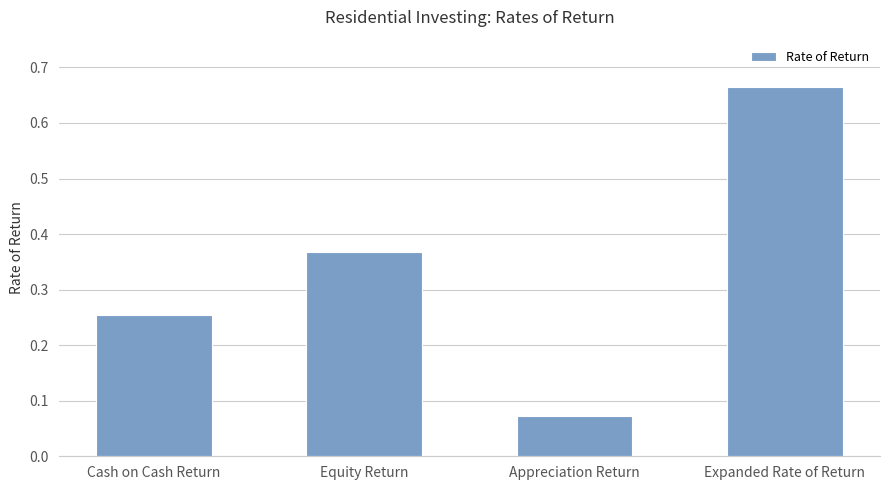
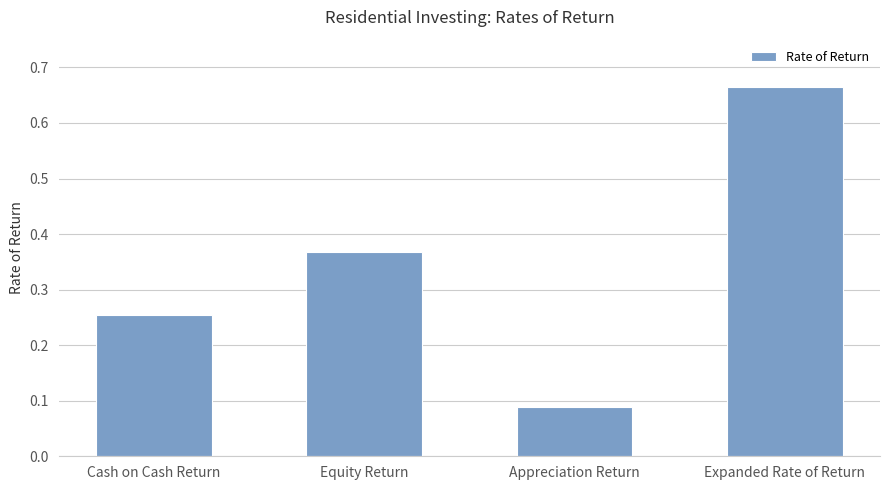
  {
    "Cash on Cash Return": 0.25,
    "Equity Return": 0.37,
-   "Appreciation Return": 0.07,
+   "Appreciation Return": 0.09,
    "Expanded Rate of Return": 0.66
  }
